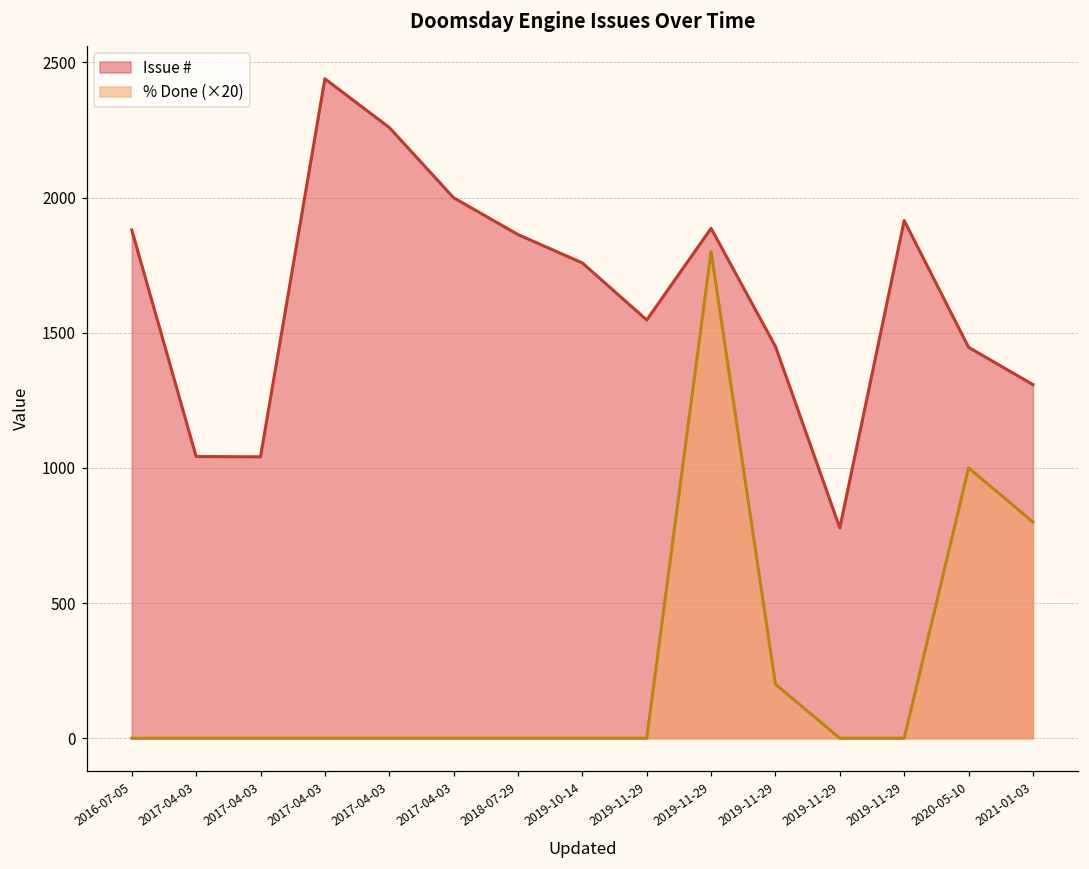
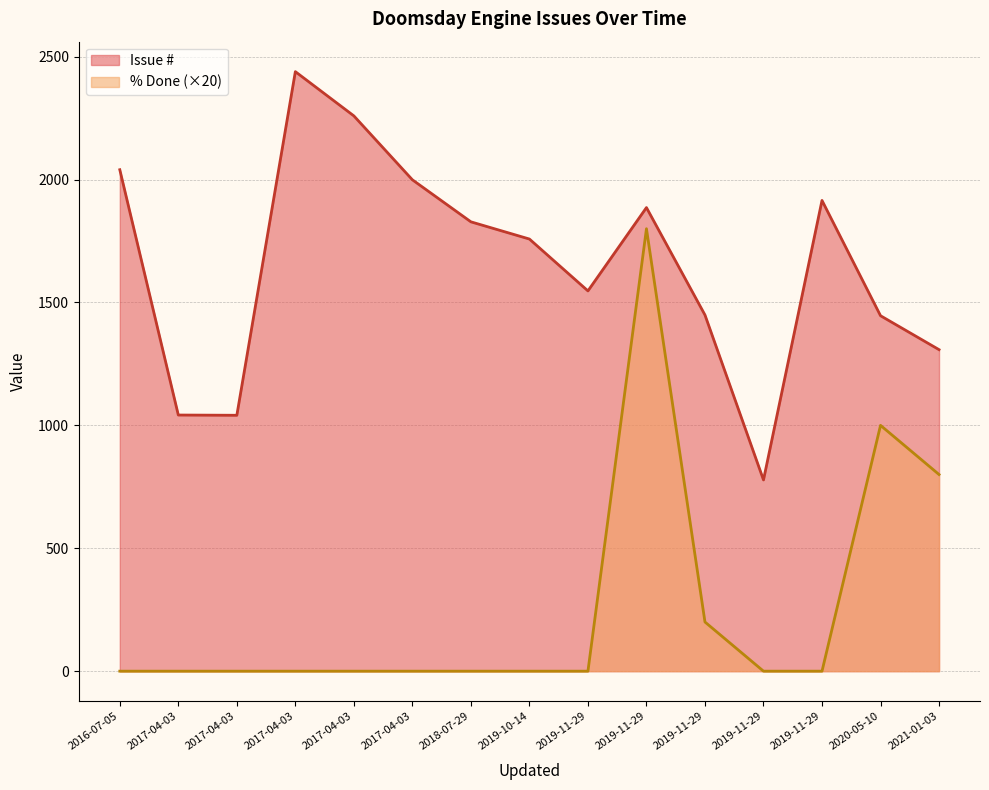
  {
    "Issue #": {
-     "2016-07-05": 1880,
-     "2018-07-29": 1860,
+     "2016-07-05": 2040,
+     "2018-07-29": 1830,
      "2019-10-14": 1760,
      "2020-05-10": 1450,
      "2021-01-03": 1310
    },
    "% Done (×20)": {
      "2016-07-05": 0,
      "2018-07-29": 0,
      "2019-10-14": 0,
      "2020-05-10": 1000,
      "2021-01-03": 800
    }
  }
